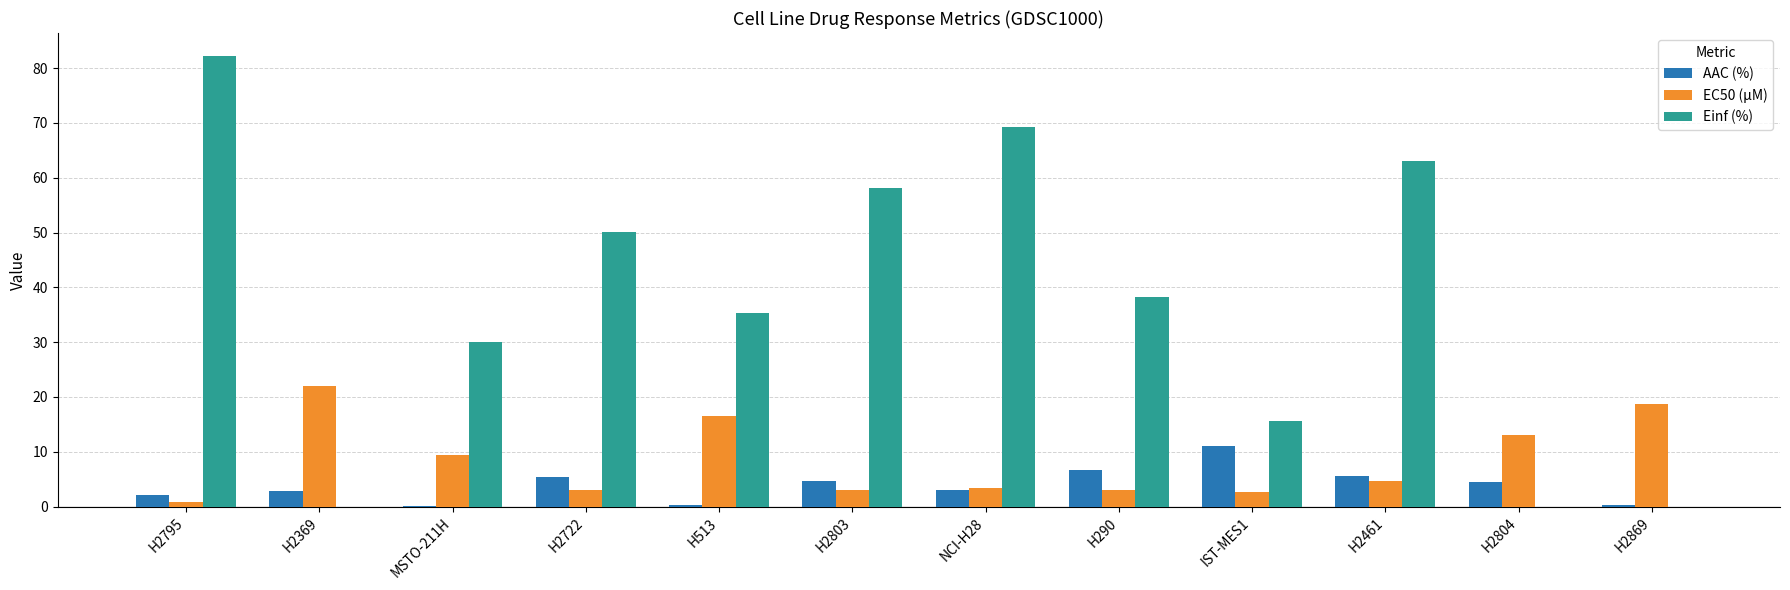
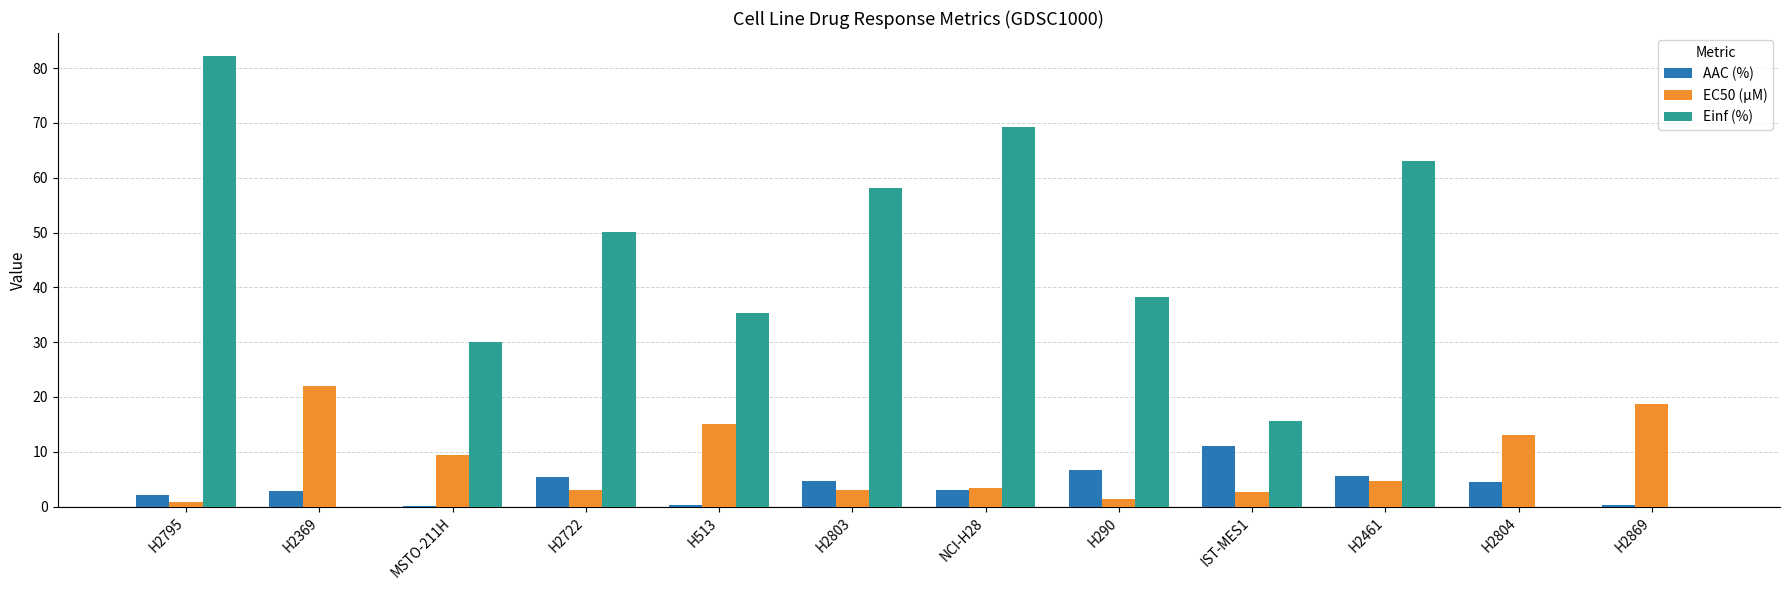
  {
    "EC50 (µM)": {
      "H2795": 1,
      "H2369": 22,
      "MSTO-211H": 10,
      "H2722": 3,
-     "H513": 17,
+     "H513": 15,
      "H2803": 3,
      "NCI-H28": 3,
-     "H290": 3,
+     "H290": 1,
      "IST-MES1": 3,
      "H2461": 5,
      "H2804": 13,
      "H2869": 19
    }
  }
